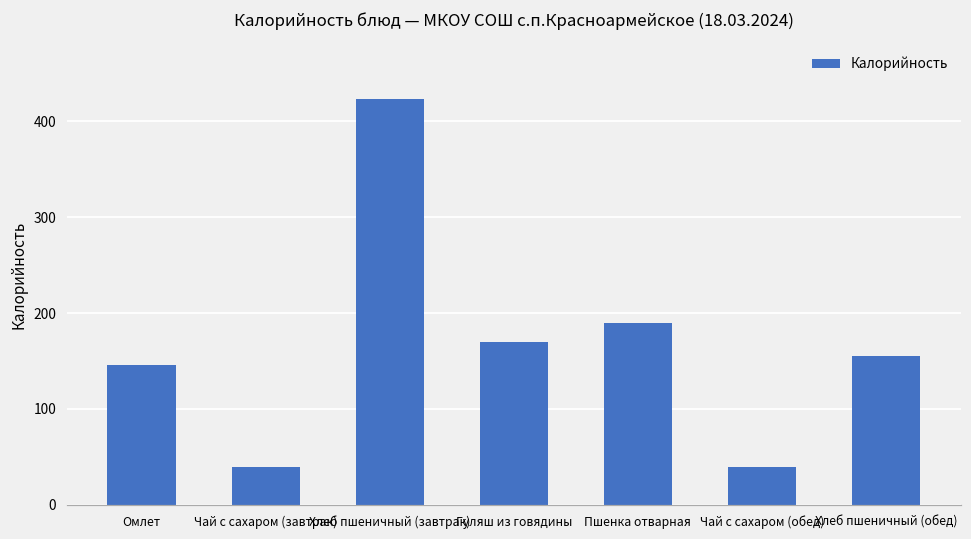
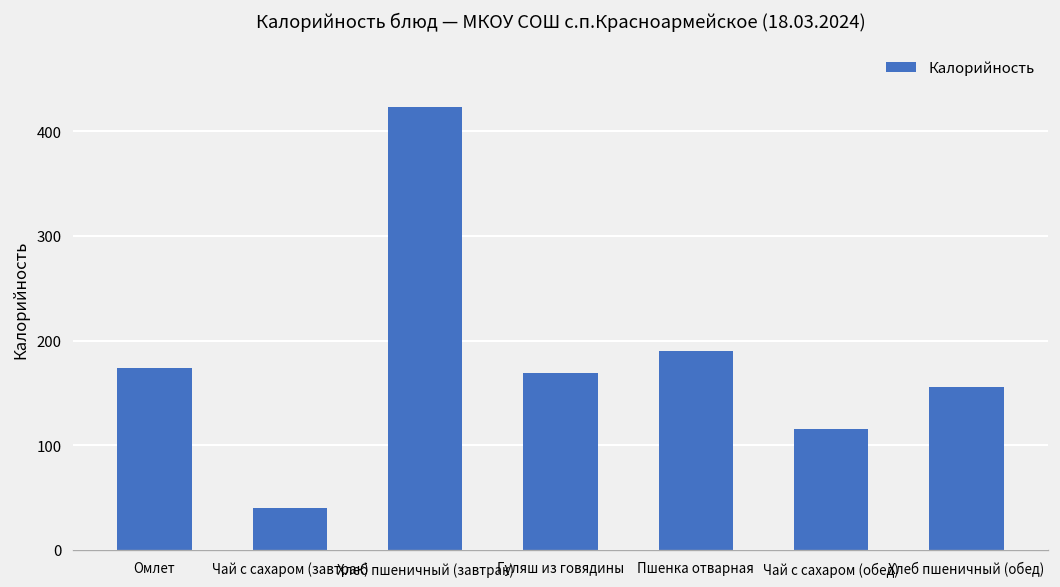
  {
-   "Омлет": 150,
+   "Омлет": 170,
    "Гуляш из говядины": 170,
    "Пшенка отварная": 190,
-   "Чай с сахаром (обед)": 40,
+   "Чай с сахаром (обед)": 120,
    "Хлеб пшеничный (обед)": 160
  }
